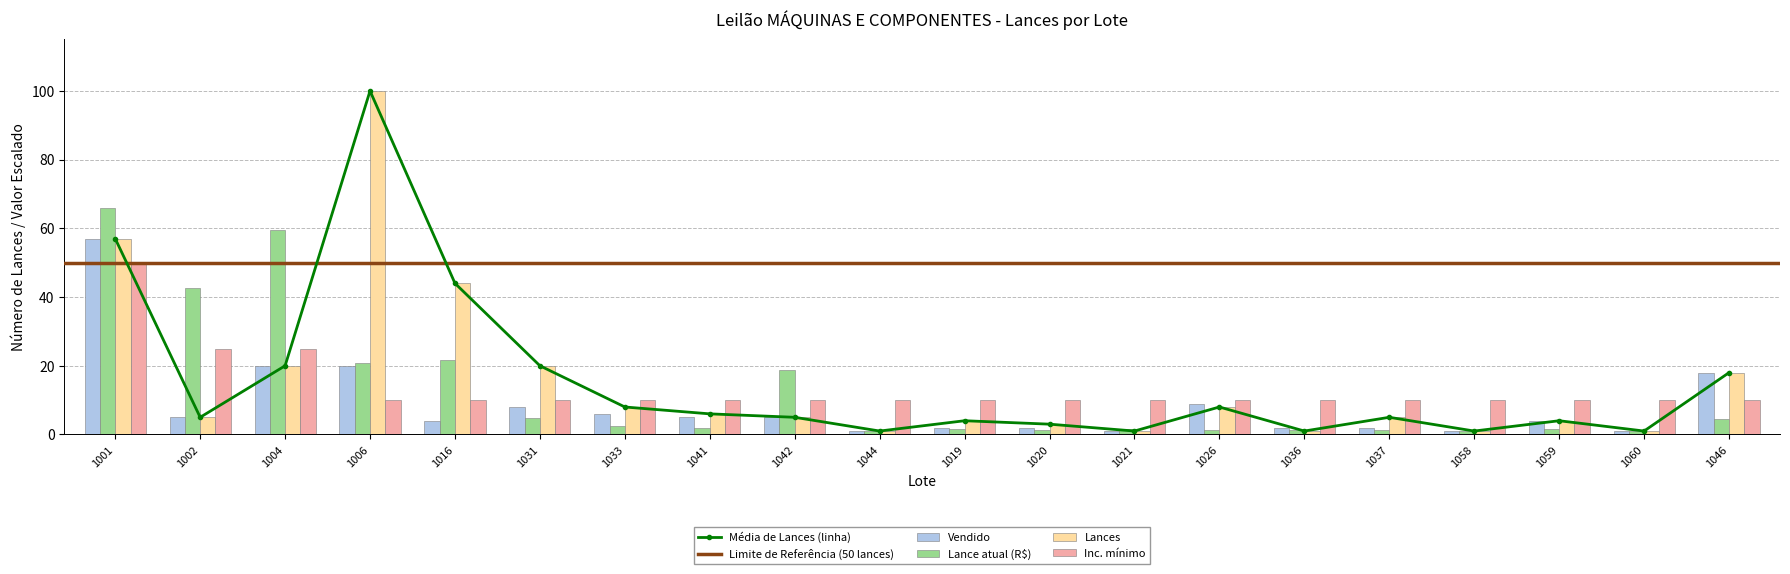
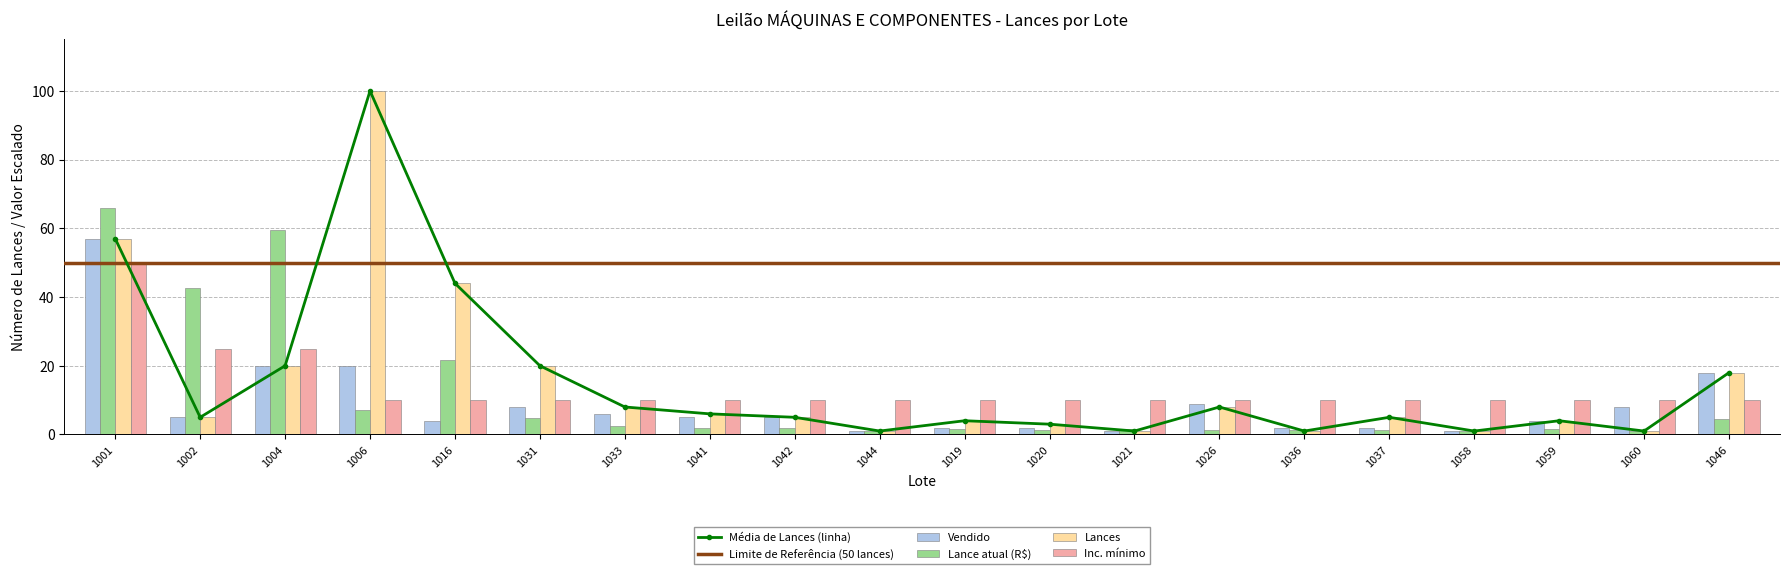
  {
    "Vendido": {
      "1001": 57,
      "1002": 5,
      "1004": 20,
      "1006": 20,
      "1016": 4,
      "1031": 8,
      "1033": 6,
      "1041": 5,
      "1042": 5,
      "1044": 1,
      "1019": 2,
      "1020": 2,
      "1021": 1,
      "1026": 9,
      "1036": 2,
      "1037": 2,
      "1058": 1,
      "1059": 4,
-     "1060": 1,
+     "1060": 8,
      "1046": 18
    },
    "Média de Lances (linha)": {
      "1001": 57,
      "1002": 5,
      "1004": 20,
      "1006": 100,
      "1016": 44,
      "1031": 20,
      "1033": 8,
      "1041": 6,
      "1042": 5,
      "1044": 1,
      "1019": 4,
      "1020": 3,
      "1021": 1,
      "1026": 8,
      "1036": 1,
      "1037": 5,
      "1058": 1,
      "1059": 4,
      "1060": 1,
      "1046": 18
    },
    "Lance atual (R$)": {
      "1001": 66,
      "1002": 43,
      "1004": 60,
-     "1006": 21,
+     "1006": 7,
      "1016": 22,
      "1031": 5,
      "1033": 2,
      "1041": 2,
-     "1042": 19,
+     "1042": 2,
      "1044": 1,
      "1019": 2,
      "1020": 1,
      "1021": 2,
      "1026": 1,
      "1036": 1,
      "1037": 1,
      "1058": 1,
      "1059": 2,
      "1060": 1,
      "1046": 4
    }
  }
